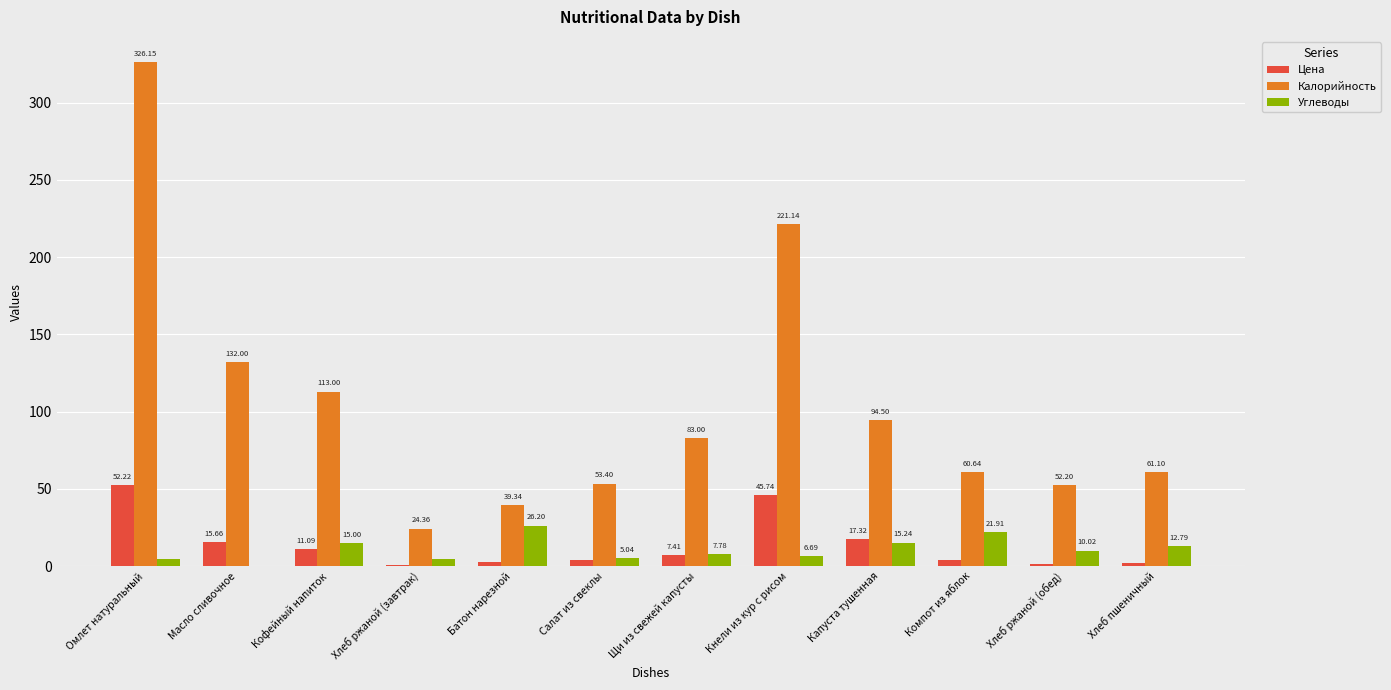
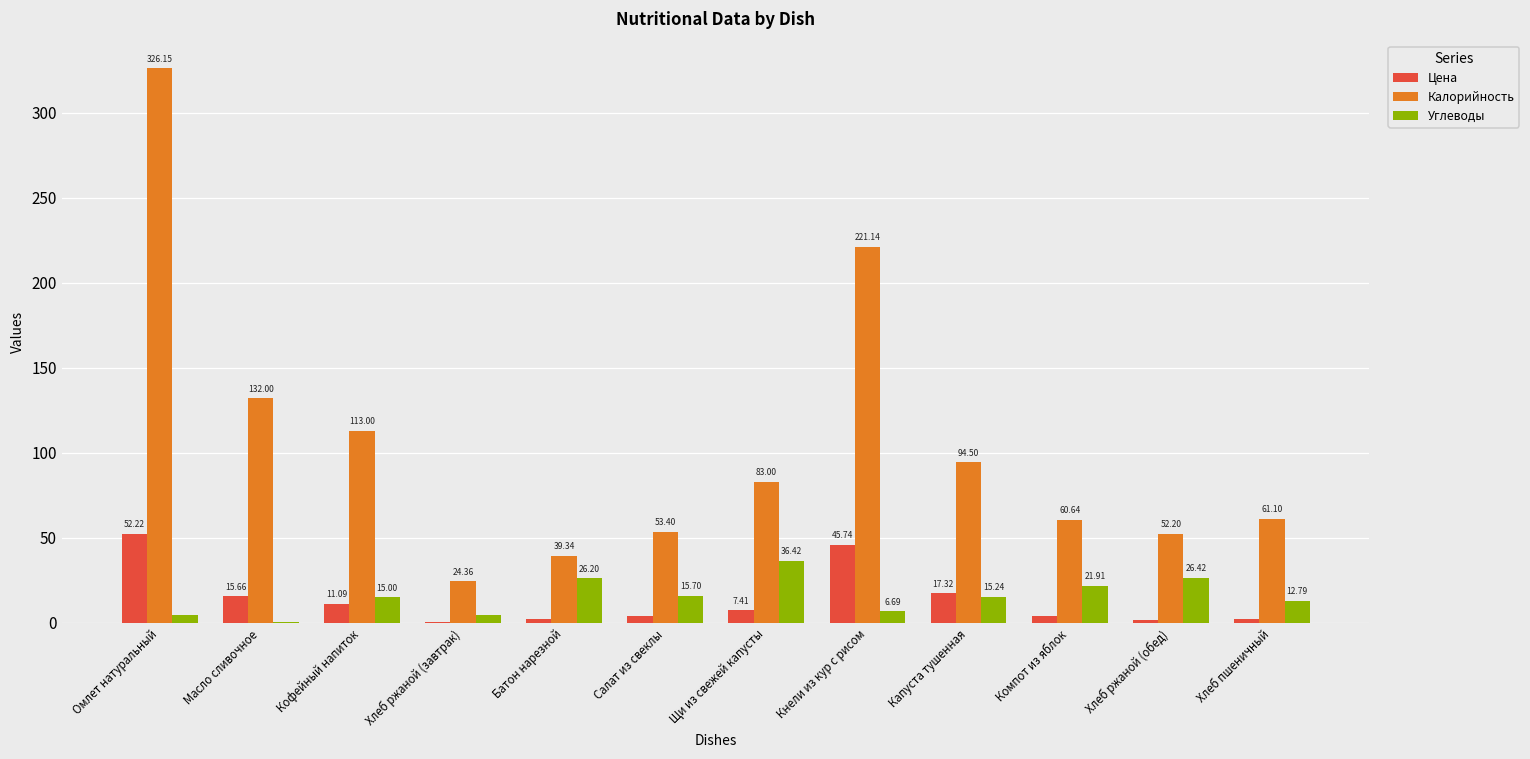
  {
    "Углеводы": {
      "Кофейный напиток": 15.00,
      "Батон нарезной": 26.20,
-     "Салат из свеклы": 5.04,
-     "Щи из свежей капусты": 7.78,
+     "Салат из свеклы": 15.70,
+     "Щи из свежей капусты": 36.42,
      "Кнели из кур с рисом": 6.69,
      "Капуста тушенная": 15.24,
      "Компот из яблок": 21.91,
-     "Хлеб ржаной (обед)": 10.02,
+     "Хлеб ржаной (обед)": 26.42,
      "Хлеб пшеничный": 12.79
    }
  }
